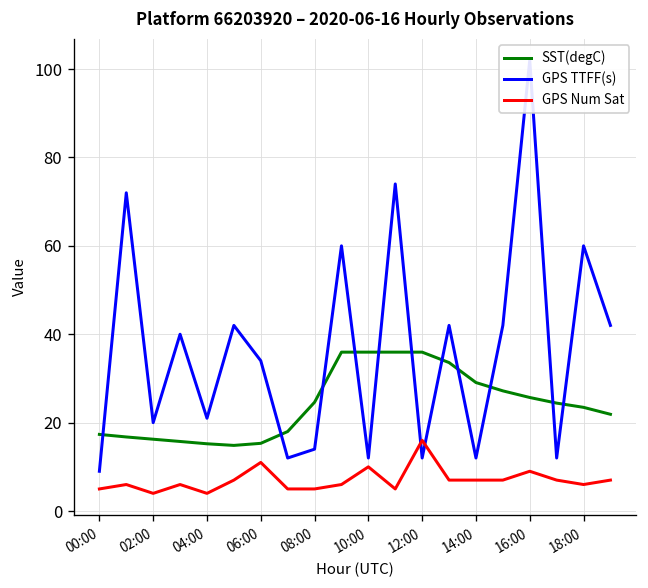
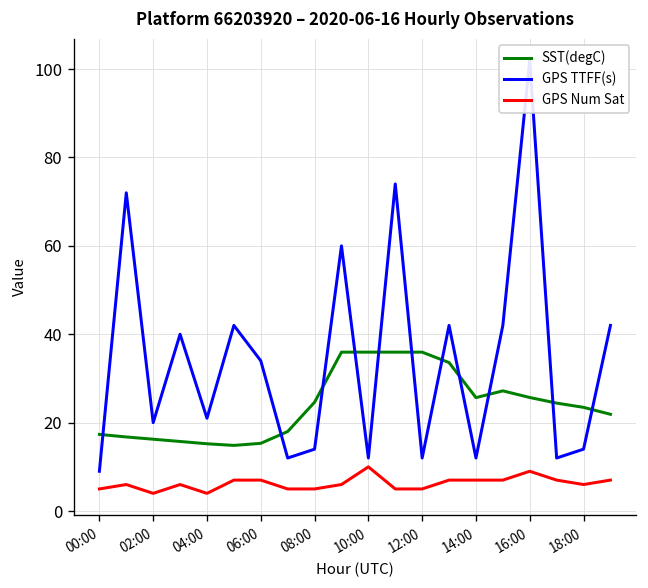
  {
    "SST(degC)": {
      "00:00": 17,
      "02:00": 16,
      "04:00": 15,
      "06:00": 15,
      "08:00": 25,
      "10:00": 36,
      "12:00": 36,
-     "14:00": 29,
+     "14:00": 26,
      "16:00": 26,
      "18:00": 23
    },
    "GPS TTFF(s)": {
      "00:00": 9,
      "02:00": 20,
      "04:00": 21,
      "06:00": 34,
      "08:00": 14,
      "10:00": 12,
      "12:00": 12,
      "14:00": 12,
-     "18:00": 60
+     "18:00": 14
    },
    "GPS Num Sat": {
      "00:00": 5,
      "02:00": 4,
      "04:00": 4,
-     "06:00": 11,
+     "06:00": 7,
      "08:00": 5,
      "10:00": 10,
-     "12:00": 16,
+     "12:00": 5,
      "14:00": 7,
      "16:00": 9,
      "18:00": 6
    }
  }
